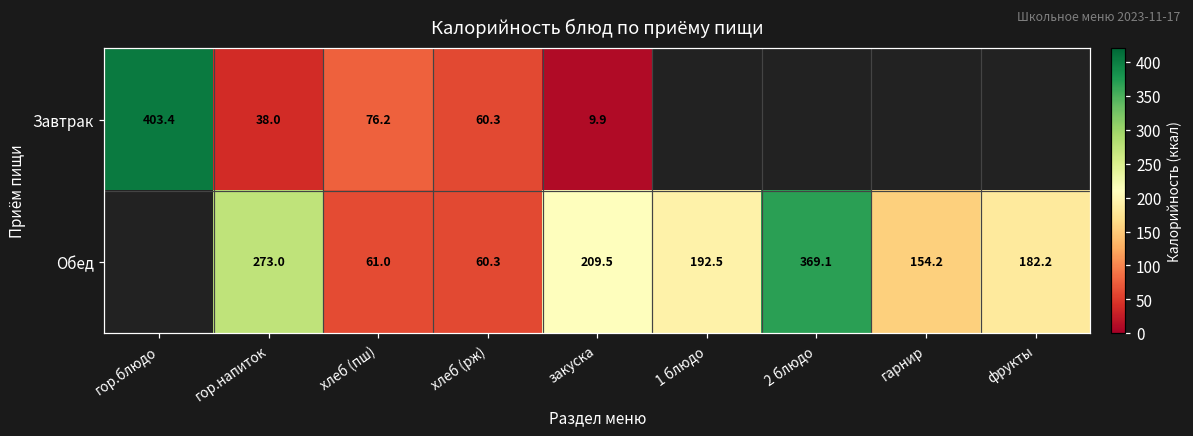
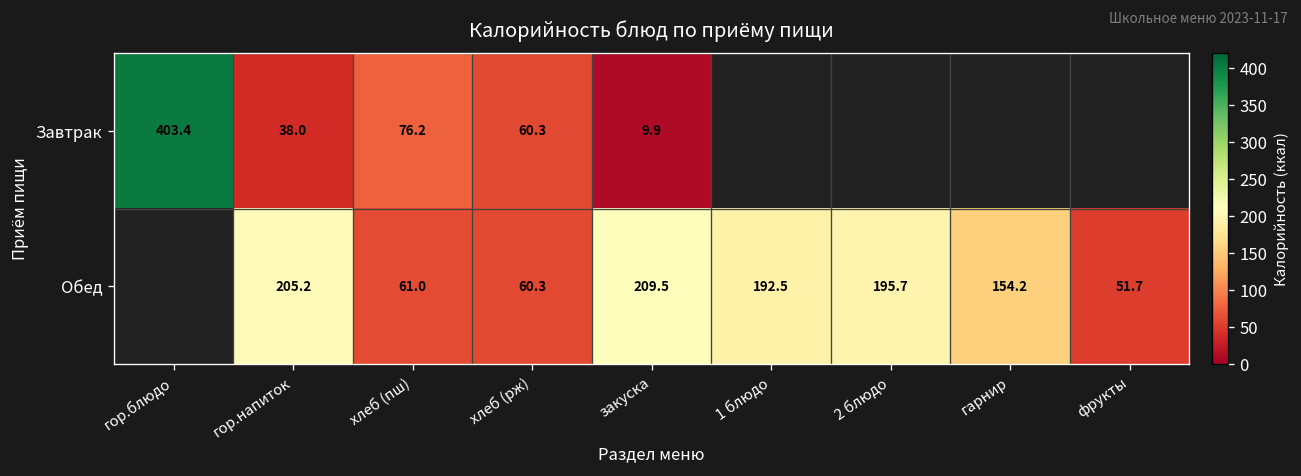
  {
    "Завтрак": {
      "гор.блюдо": 403.4,
      "гор.напиток": 38.0,
      "хлеб (пш)": 76.2,
      "хлеб (рж)": 60.3,
      "закуска": 9.9
    },
    "Обед": {
-     "гор.напиток": 273.0,
+     "гор.напиток": 205.2,
      "хлеб (пш)": 61.0,
      "хлеб (рж)": 60.3,
      "закуска": 209.5,
      "1 блюдо": 192.5,
-     "2 блюдо": 369.1,
+     "2 блюдо": 195.7,
      "гарнир": 154.2,
-     "фрукты": 182.2
+     "фрукты": 51.7
    }
  }
